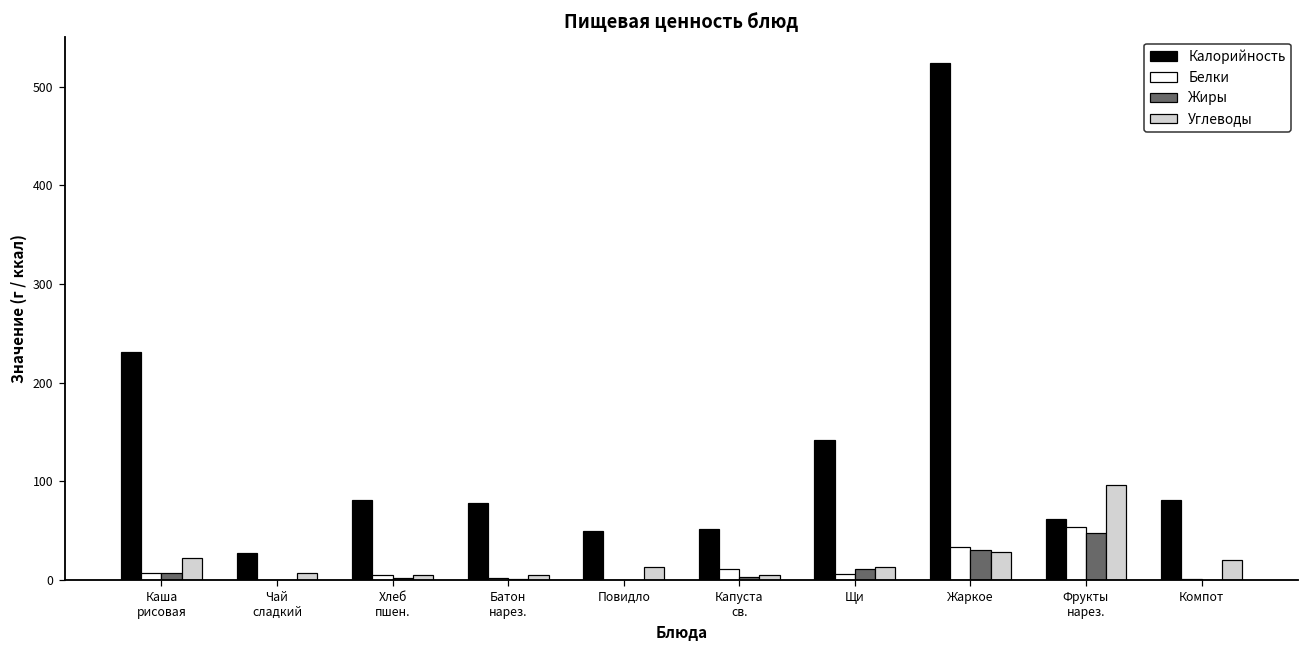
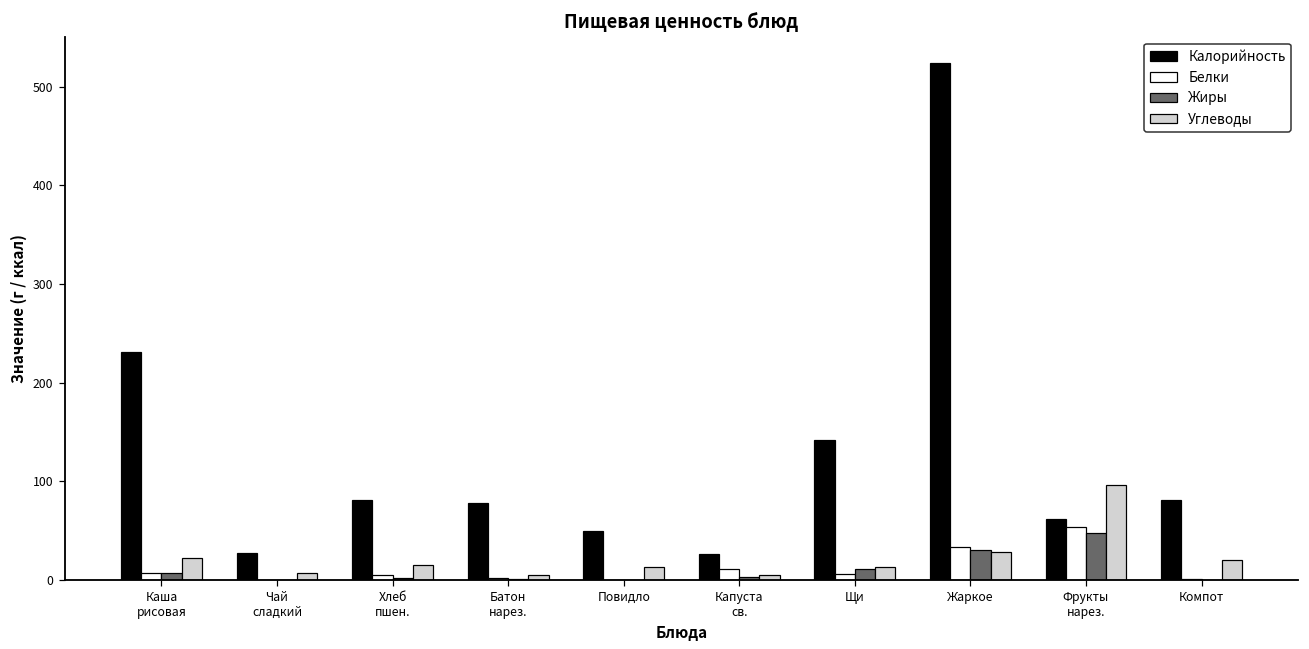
  {
    "Калорийность": {
      "Каша рисовая": 230,
      "Чай сладкий": 30,
      "Хлеб пшен.": 80,
      "Батон нарез.": 80,
      "Повидло": 50,
-     "Капуста св.": 50,
+     "Капуста св.": 30,
      "Щи": 140,
      "Жаркое": 520,
      "Фрукты нарез.": 60,
      "Компот": 80
    },
    "Белки": {
      "Каша рисовая": 10,
      "Хлеб пшен.": 0,
      "Капуста св.": 10,
      "Щи": 10,
      "Жаркое": 30,
      "Фрукты нарез.": 50
    },
    "Жиры": {
      "Каша рисовая": 10,
      "Чай сладкий": 0,
      "Повидло": 0,
      "Капуста св.": 0,
      "Щи": 10,
      "Жаркое": 30,
      "Фрукты нарез.": 50,
      "Компот": 0
    },
    "Углеводы": {
      "Каша рисовая": 20,
      "Чай сладкий": 10,
-     "Хлеб пшен.": 10,
+     "Хлеб пшен.": 20,
      "Батон нарез.": 0,
      "Повидло": 10,
      "Капуста св.": 10,
      "Щи": 10,
      "Жаркое": 30,
      "Фрукты нарез.": 100,
      "Компот": 20
    }
  }
